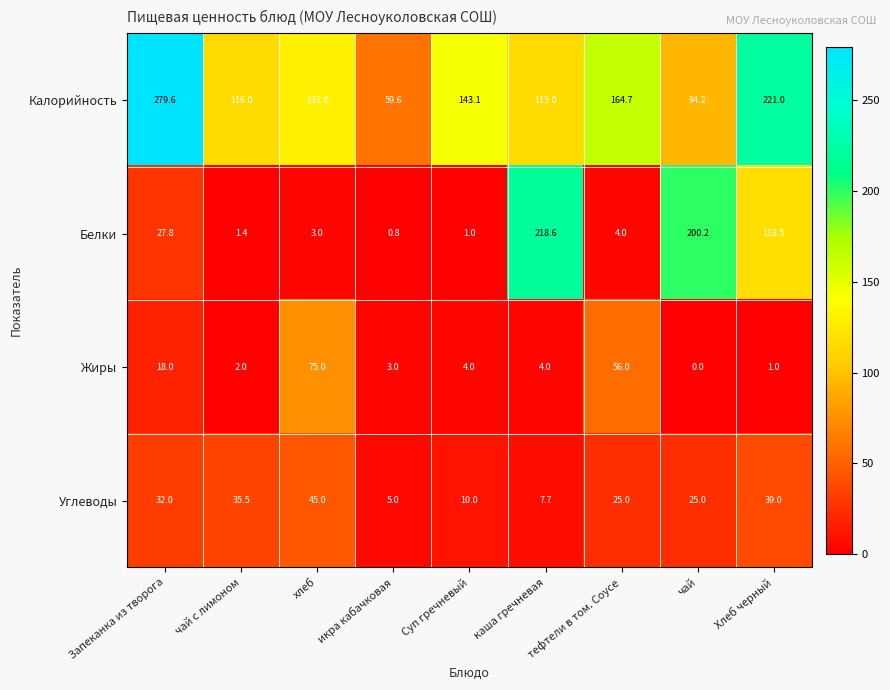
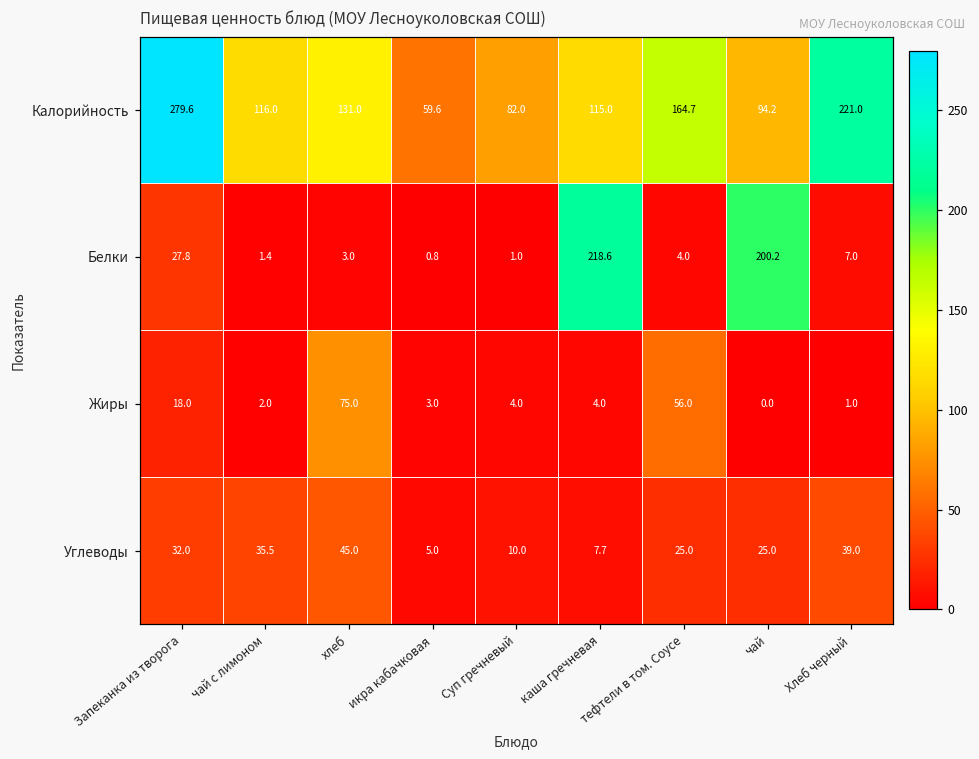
  {
    "Калорийность": {
      "Запеканка из творога": 279.6,
      "чай с лимоном": 116.0,
      "хлеб": 131.0,
      "икра кабачковая": 59.6,
-     "Суп гречневый": 143.1,
+     "Суп гречневый": 82.0,
      "каша гречневая": 115.0,
      "тефтели в том. Соусе": 164.7,
      "чай": 94.2,
      "Хлеб черный": 221.0
    },
    "Белки": {
      "Запеканка из творога": 27.8,
      "чай с лимоном": 1.4,
      "хлеб": 3.0,
      "икра кабачковая": 0.8,
      "Суп гречневый": 1.0,
      "каша гречневая": 218.6,
      "тефтели в том. Соусе": 4.0,
      "чай": 200.2,
-     "Хлеб черный": 118.5
+     "Хлеб черный": 7.0
    },
    "Жиры": {
      "Запеканка из творога": 18.0,
      "чай с лимоном": 2.0,
      "хлеб": 75.0,
      "икра кабачковая": 3.0,
      "Суп гречневый": 4.0,
      "каша гречневая": 4.0,
      "тефтели в том. Соусе": 56.0,
      "чай": 0.0,
      "Хлеб черный": 1.0
    },
    "Углеводы": {
      "Запеканка из творога": 32.0,
      "чай с лимоном": 35.5,
      "хлеб": 45.0,
      "икра кабачковая": 5.0,
      "Суп гречневый": 10.0,
      "каша гречневая": 7.7,
      "тефтели в том. Соусе": 25.0,
      "чай": 25.0,
      "Хлеб черный": 39.0
    }
  }
